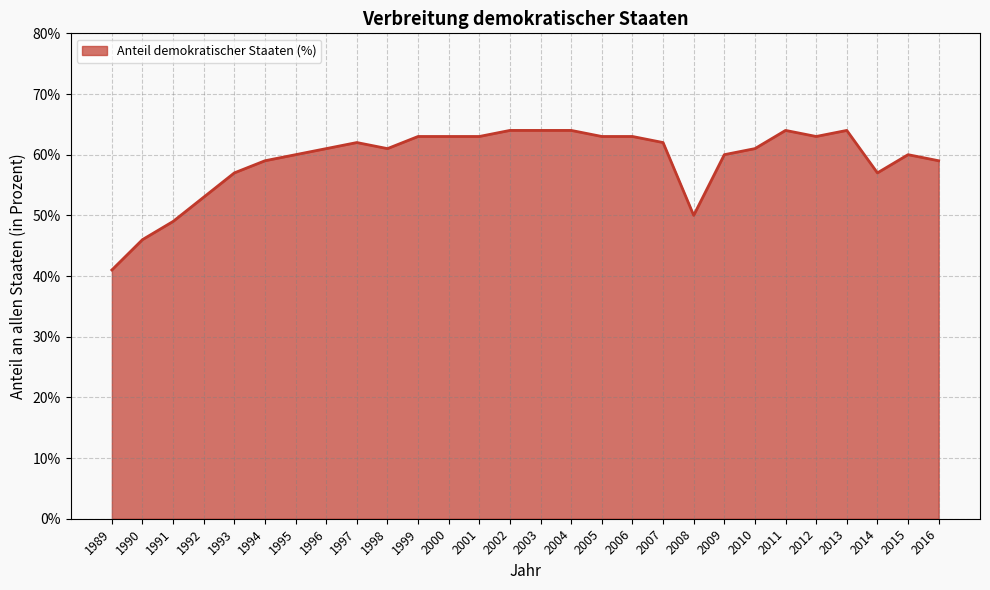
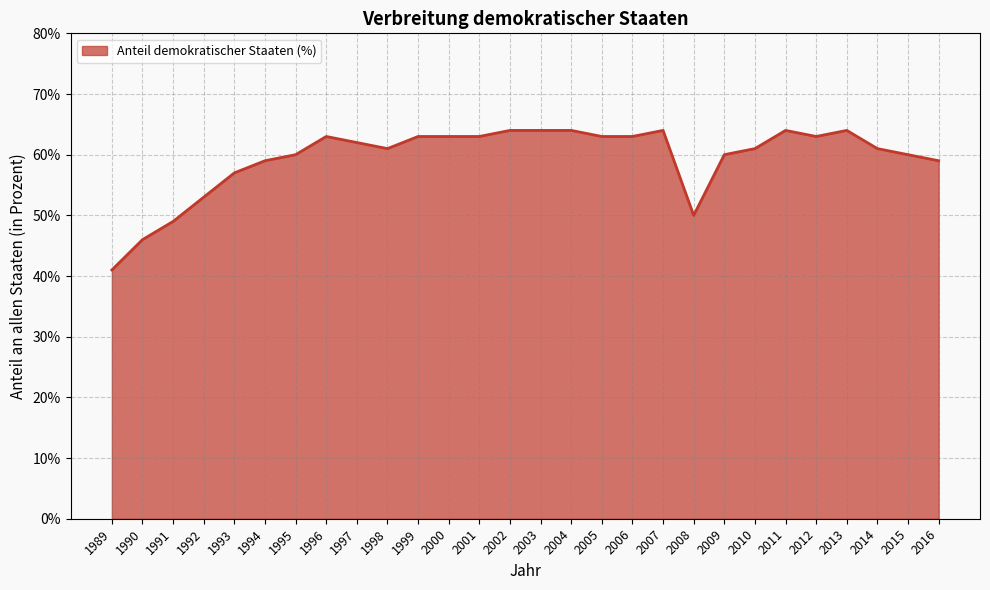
  {
    "1989": "41%",
    "1990": "46%",
    "1991": "49%",
    "1992": "53%",
    "1993": "57%",
    "1994": "59%",
    "1995": "60%",
-   "1996": "61%",
+   "1996": "63%",
    "1997": "62%",
    "1998": "61%",
    "1999": "63%",
    "2000": "63%",
    "2001": "63%",
    "2002": "64%",
    "2003": "64%",
    "2004": "64%",
    "2005": "63%",
    "2006": "63%",
-   "2007": "62%",
+   "2007": "64%",
    "2008": "50%",
    "2009": "60%",
    "2010": "61%",
    "2011": "64%",
    "2012": "63%",
    "2013": "64%",
-   "2014": "57%",
+   "2014": "61%",
    "2015": "60%",
    "2016": "59%"
  }
